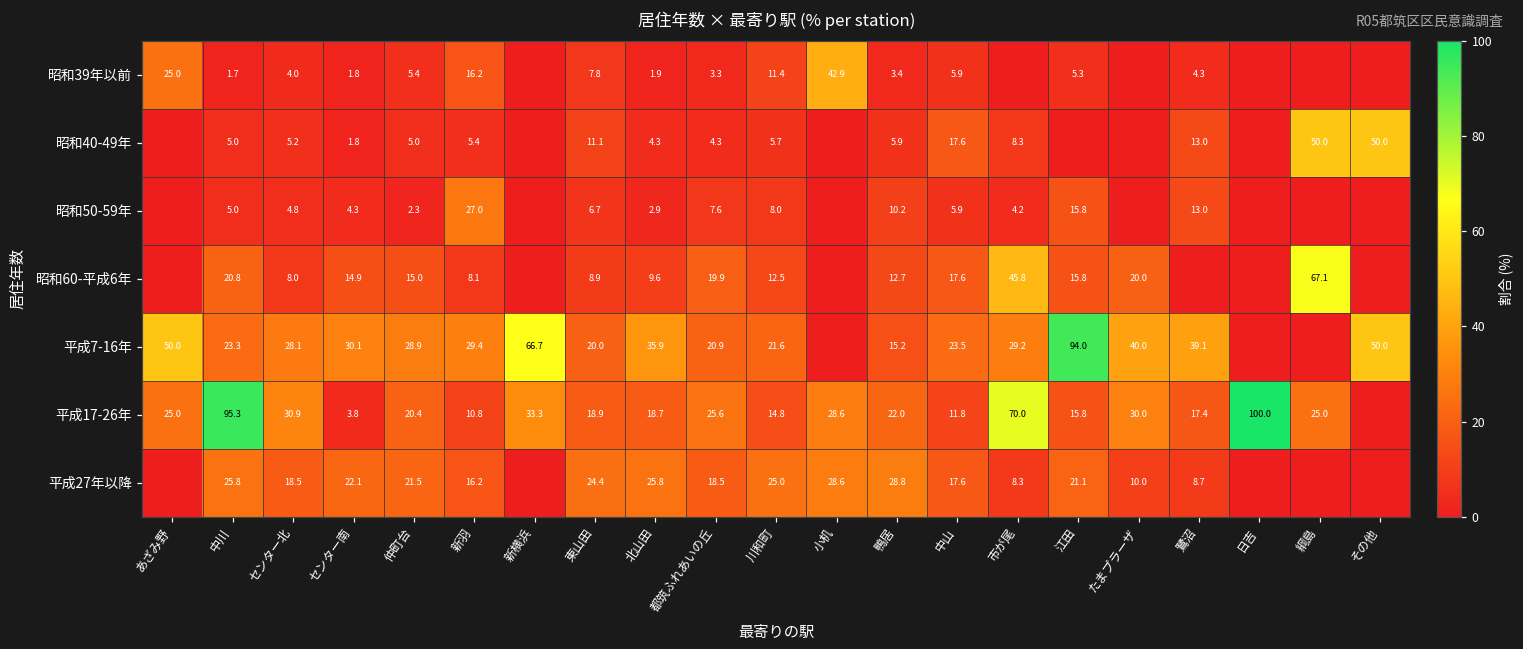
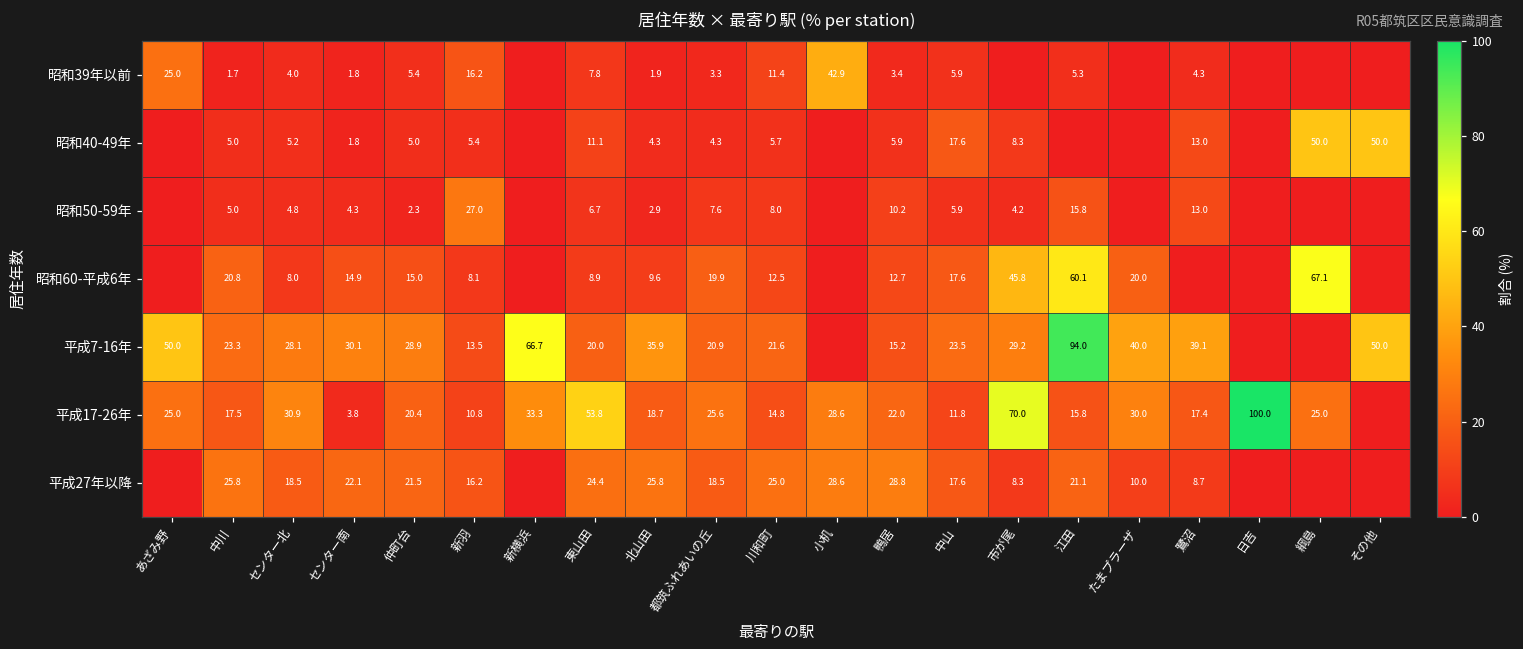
  {
    "昭和39年以前": {
      "あざみ野": 25.0,
      "中川": 1.7,
      "センター北": 4.0,
      "センター南": 1.8,
      "仲町台": 5.4,
      "新羽": 16.2,
      "東山田": 7.8,
      "北山田": 1.9,
      "都筑ふれあいの丘": 3.3,
      "川和町": 11.4,
      "小机": 42.9,
      "鴨居": 3.4,
      "中山": 5.9,
      "江田": 5.3,
      "鷺沼": 4.3
    },
    "昭和40-49年": {
      "中川": 5.0,
      "センター北": 5.2,
      "センター南": 1.8,
      "仲町台": 5.0,
      "新羽": 5.4,
      "東山田": 11.1,
      "北山田": 4.3,
      "都筑ふれあいの丘": 4.3,
      "川和町": 5.7,
      "鴨居": 5.9,
      "中山": 17.6,
      "市が尾": 8.3,
      "鷺沼": 13.0,
      "綱島": 50.0,
      "その他": 50.0
    },
    "昭和50-59年": {
      "中川": 5.0,
      "センター北": 4.8,
      "センター南": 4.3,
      "仲町台": 2.3,
      "新羽": 27.0,
      "東山田": 6.7,
      "北山田": 2.9,
      "都筑ふれあいの丘": 7.6,
      "川和町": 8.0,
      "鴨居": 10.2,
      "中山": 5.9,
      "市が尾": 4.2,
      "江田": 15.8,
      "鷺沼": 13.0
    },
    "昭和60-平成6年": {
      "中川": 20.8,
      "センター北": 8.0,
      "センター南": 14.9,
      "仲町台": 15.0,
      "新羽": 8.1,
      "東山田": 8.9,
      "北山田": 9.6,
      "都筑ふれあいの丘": 19.9,
      "川和町": 12.5,
      "鴨居": 12.7,
      "中山": 17.6,
      "市が尾": 45.8,
-     "江田": 15.8,
+     "江田": 60.1,
      "たまプラーザ": 20.0,
      "綱島": 67.1
    },
    "平成7-16年": {
      "あざみ野": 50.0,
      "中川": 23.3,
      "センター北": 28.1,
      "センター南": 30.1,
      "仲町台": 28.9,
-     "新羽": 29.4,
+     "新羽": 13.5,
      "新横浜": 66.7,
      "東山田": 20.0,
      "北山田": 35.9,
      "都筑ふれあいの丘": 20.9,
      "川和町": 21.6,
      "鴨居": 15.2,
      "中山": 23.5,
      "市が尾": 29.2,
      "江田": 94.0,
      "たまプラーザ": 40.0,
      "鷺沼": 39.1,
      "その他": 50.0
    },
    "平成17-26年": {
      "あざみ野": 25.0,
-     "中川": 95.3,
+     "中川": 17.5,
      "センター北": 30.9,
      "センター南": 3.8,
      "仲町台": 20.4,
      "新羽": 10.8,
      "新横浜": 33.3,
-     "東山田": 18.9,
+     "東山田": 53.8,
      "北山田": 18.7,
      "都筑ふれあいの丘": 25.6,
      "川和町": 14.8,
      "小机": 28.6,
      "鴨居": 22.0,
      "中山": 11.8,
      "市が尾": 70.0,
      "江田": 15.8,
      "たまプラーザ": 30.0,
      "鷺沼": 17.4,
      "日吉": 100.0,
      "綱島": 25.0
    },
    "平成27年以降": {
      "中川": 25.8,
      "センター北": 18.5,
      "センター南": 22.1,
      "仲町台": 21.5,
      "新羽": 16.2,
      "東山田": 24.4,
      "北山田": 25.8,
      "都筑ふれあいの丘": 18.5,
      "川和町": 25.0,
      "小机": 28.6,
      "鴨居": 28.8,
      "中山": 17.6,
      "市が尾": 8.3,
      "江田": 21.1,
      "たまプラーザ": 10.0,
      "鷺沼": 8.7
    }
  }
